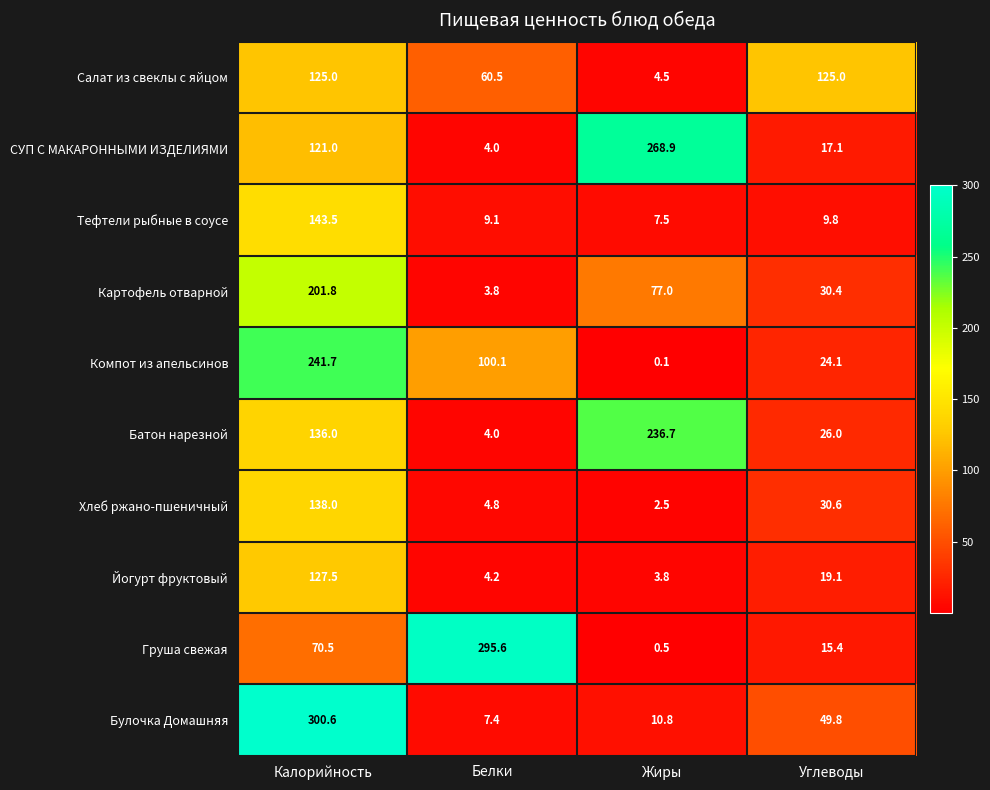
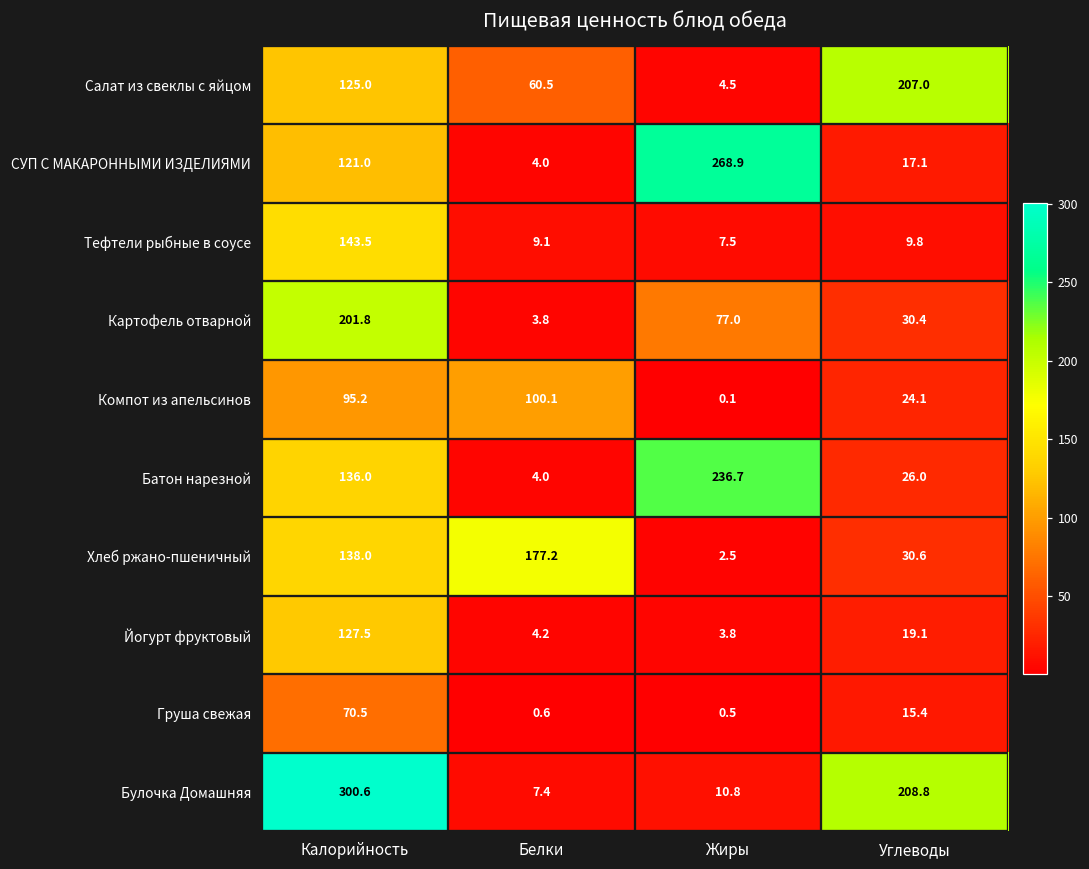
  {
    "Салат из свеклы с яйцом": {
      "Калорийность": 125.0,
      "Белки": 60.5,
      "Жиры": 4.5,
-     "Углеводы": 125.0
+     "Углеводы": 207.0
    },
    "СУП С МАКАРОННЫМИ ИЗДЕЛИЯМИ": {
      "Калорийность": 121.0,
      "Белки": 4.0,
      "Жиры": 268.9,
      "Углеводы": 17.1
    },
    "Тефтели рыбные в соусе": {
      "Калорийность": 143.5,
      "Белки": 9.1,
      "Жиры": 7.5,
      "Углеводы": 9.8
    },
    "Картофель отварной": {
      "Калорийность": 201.8,
      "Белки": 3.8,
      "Жиры": 77.0,
      "Углеводы": 30.4
    },
    "Компот из апельсинов": {
-     "Калорийность": 241.7,
+     "Калорийность": 95.2,
      "Белки": 100.1,
      "Жиры": 0.1,
      "Углеводы": 24.1
    },
    "Батон нарезной": {
      "Калорийность": 136.0,
      "Белки": 4.0,
      "Жиры": 236.7,
      "Углеводы": 26.0
    },
    "Хлеб ржано-пшеничный": {
      "Калорийность": 138.0,
-     "Белки": 4.8,
+     "Белки": 177.2,
      "Жиры": 2.5,
      "Углеводы": 30.6
    },
    "Йогурт фруктовый": {
      "Калорийность": 127.5,
      "Белки": 4.2,
      "Жиры": 3.8,
      "Углеводы": 19.1
    },
    "Груша свежая": {
      "Калорийность": 70.5,
-     "Белки": 295.6,
+     "Белки": 0.6,
      "Жиры": 0.5,
      "Углеводы": 15.4
    },
    "Булочка Домашняя": {
      "Калорийность": 300.6,
      "Белки": 7.4,
      "Жиры": 10.8,
-     "Углеводы": 49.8
+     "Углеводы": 208.8
    }
  }
